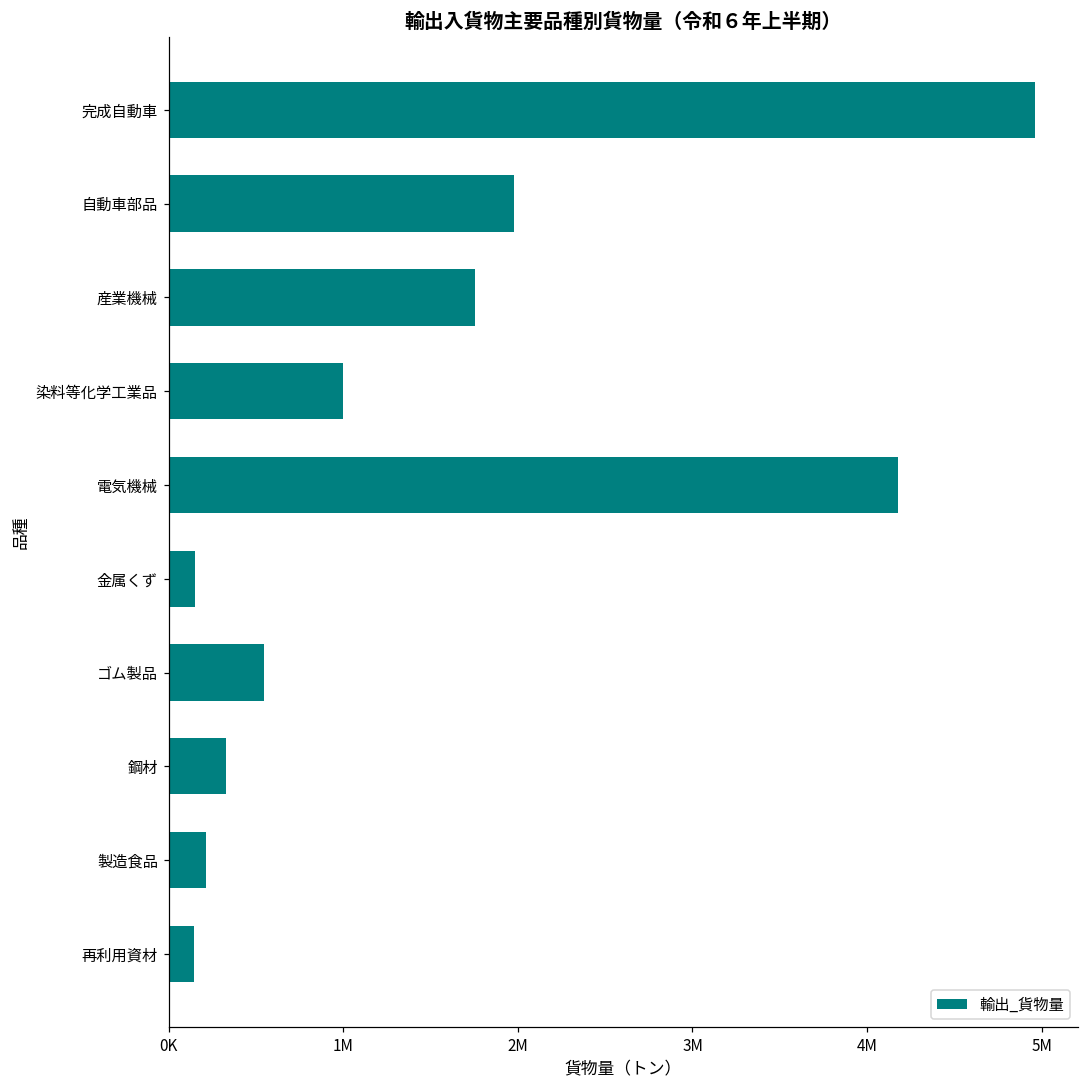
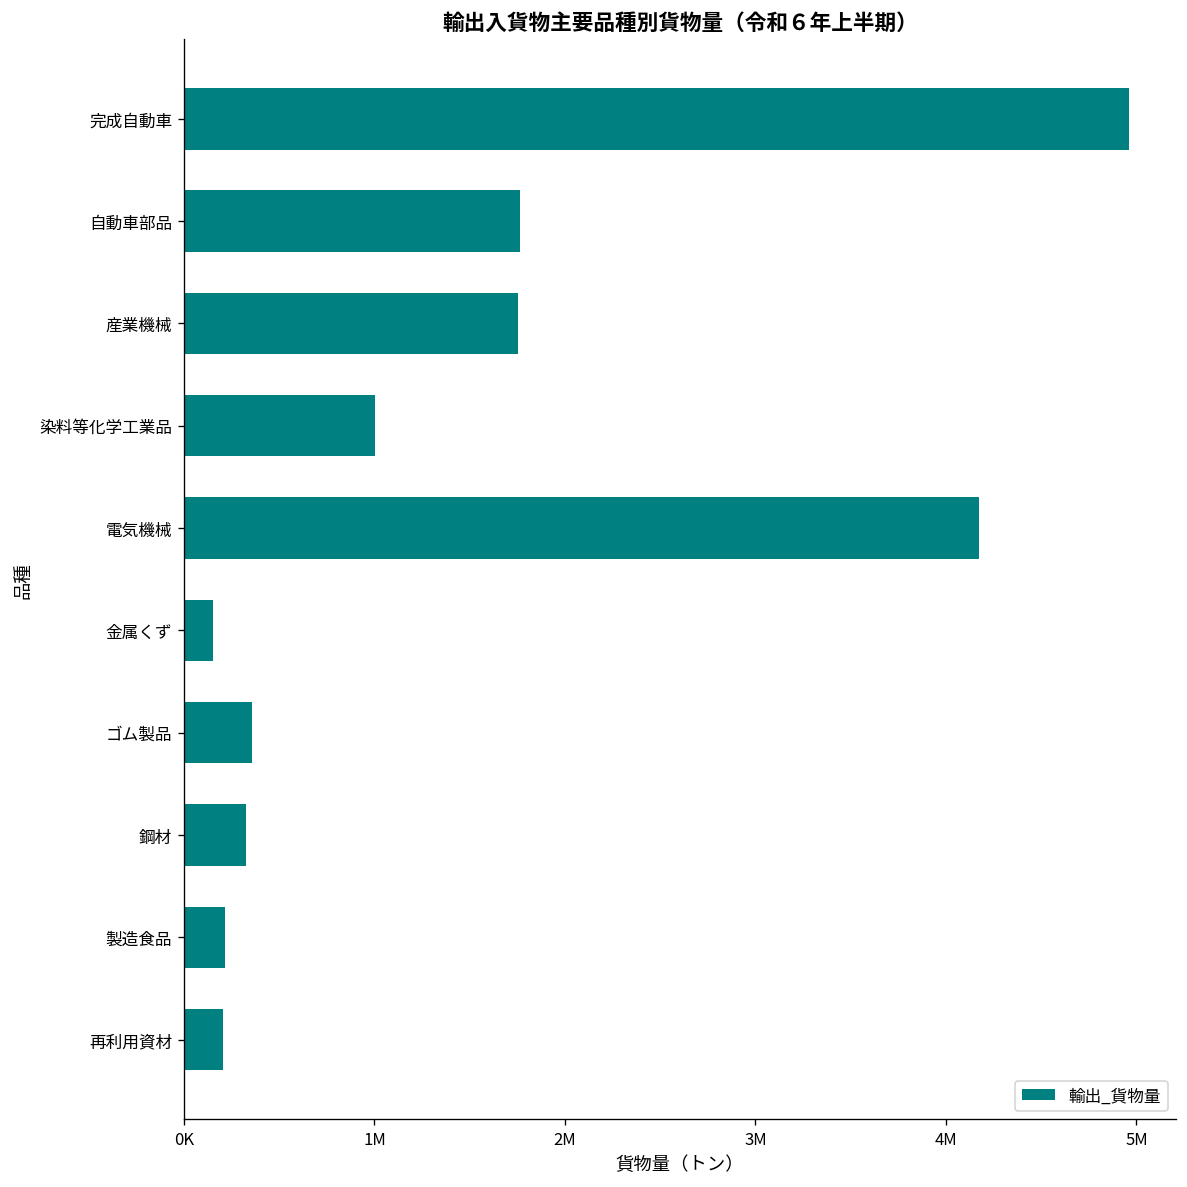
  {
    "完成自動車": 4960000,
-   "自動車部品": 1980000,
+   "自動車部品": 1760000,
    "産業機械": 1760000,
    "染料等化学工業品": 1000000,
    "電気機械": 4170000,
    "金属くず": 150000,
-   "ゴム製品": 540000,
+   "ゴム製品": 360000,
    "鋼材": 330000,
    "製造食品": 210000,
-   "再利用資材": 150000
+   "再利用資材": 210000
  }
